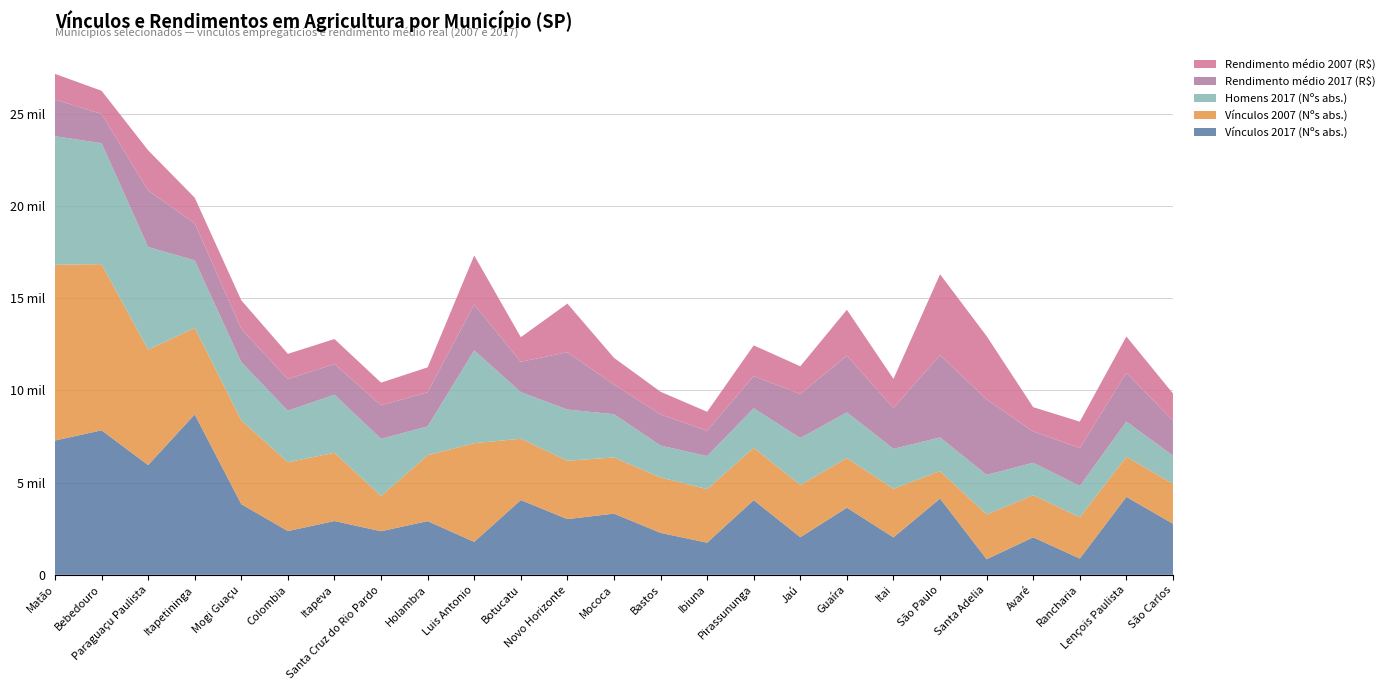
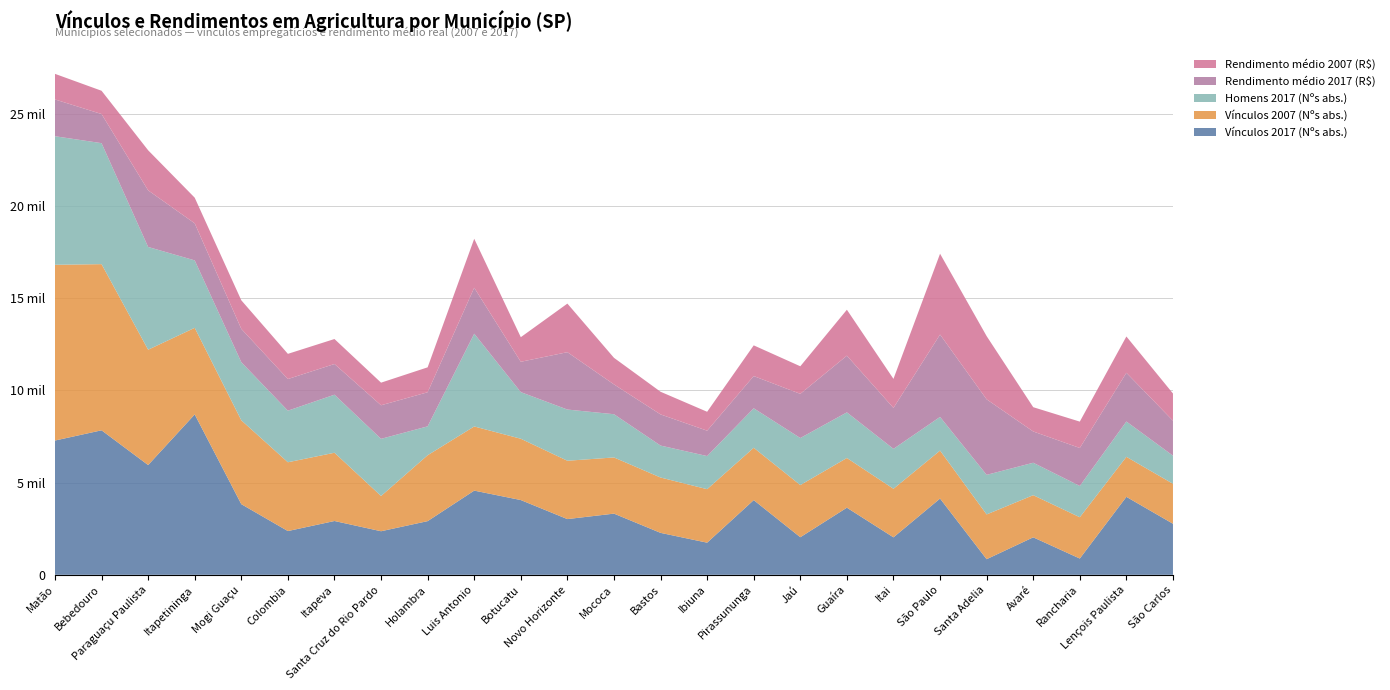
  {
    "Vínculos 2017 (Nºs abs.)": {
      "Matão": "7.3 mil",
      "Bebedouro": "7.8 mil",
      "Paraguaçu Paulista": "6.0 mil",
      "Itapetininga": "8.7 mil",
      "Mogi Guaçu": "3.8 mil",
      "Colombia": "2.4 mil",
      "Itapeva": "2.9 mil",
      "Santa Cruz do Rio Pardo": "2.4 mil",
      "Holambra": "2.9 mil",
-     "Luis Antonio": "1.8 mil",
+     "Luis Antonio": "4.6 mil",
      "Botucatu": "4.1 mil",
      "Novo Horizonte": "3.0 mil",
      "Mococa": "3.3 mil",
      "Bastos": "2.3 mil",
      "Ibiuna": "1.7 mil",
      "Pirassununga": "4.1 mil",
      "Jaú": "2.0 mil",
      "Guaíra": "3.6 mil",
      "Itai": "2.0 mil",
      "São Paulo": "4.1 mil",
      "Santa Adelia": "0.8 mil",
      "Avaré": "2.0 mil",
      "Rancharia": "0.9 mil",
      "Lençois Paulista": "4.2 mil",
      "São Carlos": "2.8 mil"
    },
    "Vínculos 2007 (Nºs abs.)": {
      "Matão": "9.5 mil",
      "Bebedouro": "9.0 mil",
      "Paraguaçu Paulista": "6.3 mil",
      "Itapetininga": "4.7 mil",
      "Mogi Guaçu": "4.5 mil",
      "Colombia": "3.7 mil",
      "Itapeva": "3.7 mil",
      "Santa Cruz do Rio Pardo": "1.9 mil",
      "Holambra": "3.6 mil",
-     "Luis Antonio": "5.4 mil",
+     "Luis Antonio": "3.5 mil",
      "Botucatu": "3.3 mil",
      "Novo Horizonte": "3.2 mil",
      "Mococa": "3.0 mil",
      "Bastos": "3.0 mil",
      "Ibiuna": "2.9 mil",
      "Pirassununga": "2.8 mil",
      "Jaú": "2.8 mil",
      "Guaíra": "2.7 mil",
      "Itai": "2.6 mil",
-     "São Paulo": "1.5 mil",
+     "São Paulo": "2.6 mil",
      "Santa Adelia": "2.4 mil",
      "Avaré": "2.3 mil",
      "Rancharia": "2.2 mil",
      "Lençois Paulista": "2.2 mil",
      "São Carlos": "2.2 mil"
    },
    "Homens 2017 (Nºs abs.)": {
      "Matão": "7.0 mil",
      "Bebedouro": "6.6 mil",
      "Paraguaçu Paulista": "5.6 mil",
      "Itapetininga": "3.7 mil",
      "Mogi Guaçu": "3.2 mil",
      "Colombia": "2.8 mil",
      "Itapeva": "3.1 mil",
      "Santa Cruz do Rio Pardo": "3.1 mil",
      "Holambra": "1.6 mil",
      "Luis Antonio": "5.0 mil",
      "Botucatu": "2.5 mil",
      "Novo Horizonte": "2.8 mil",
      "Mococa": "2.3 mil",
      "Bastos": "1.7 mil",
      "Ibiuna": "1.8 mil",
      "Pirassununga": "2.1 mil",
      "Jaú": "2.6 mil",
      "Guaíra": "2.5 mil",
      "Itai": "2.2 mil",
      "São Paulo": "1.8 mil",
      "Santa Adelia": "2.1 mil",
      "Avaré": "1.8 mil",
      "Rancharia": "1.7 mil",
      "Lençois Paulista": "1.9 mil",
      "São Carlos": "1.5 mil"
    }
  }
